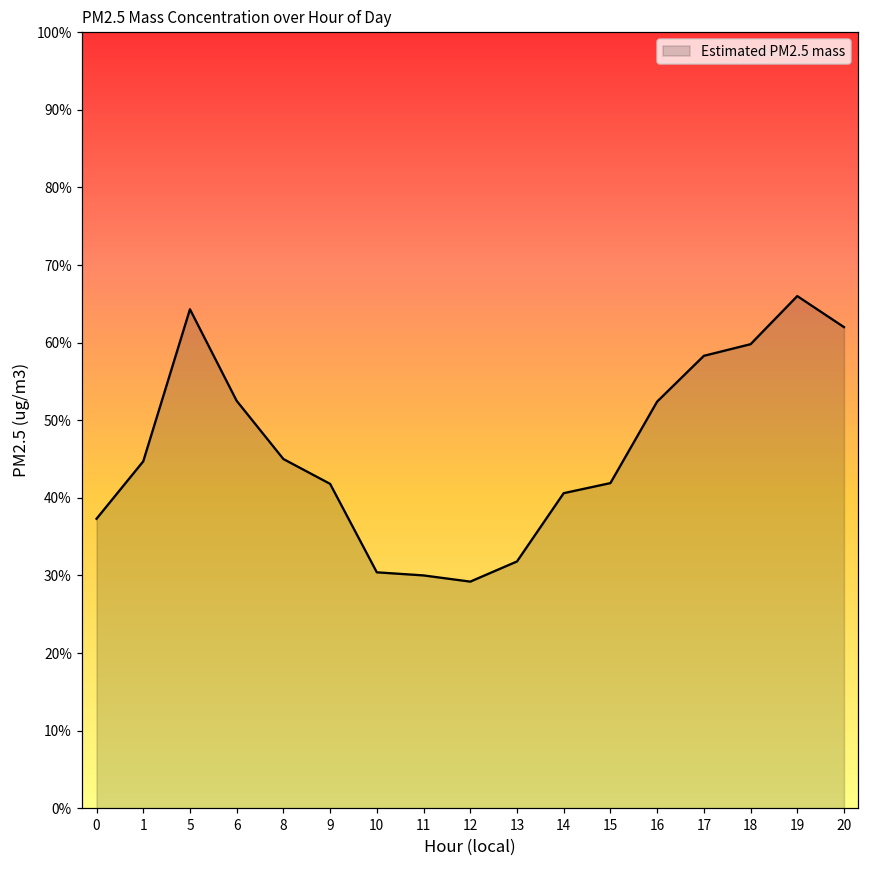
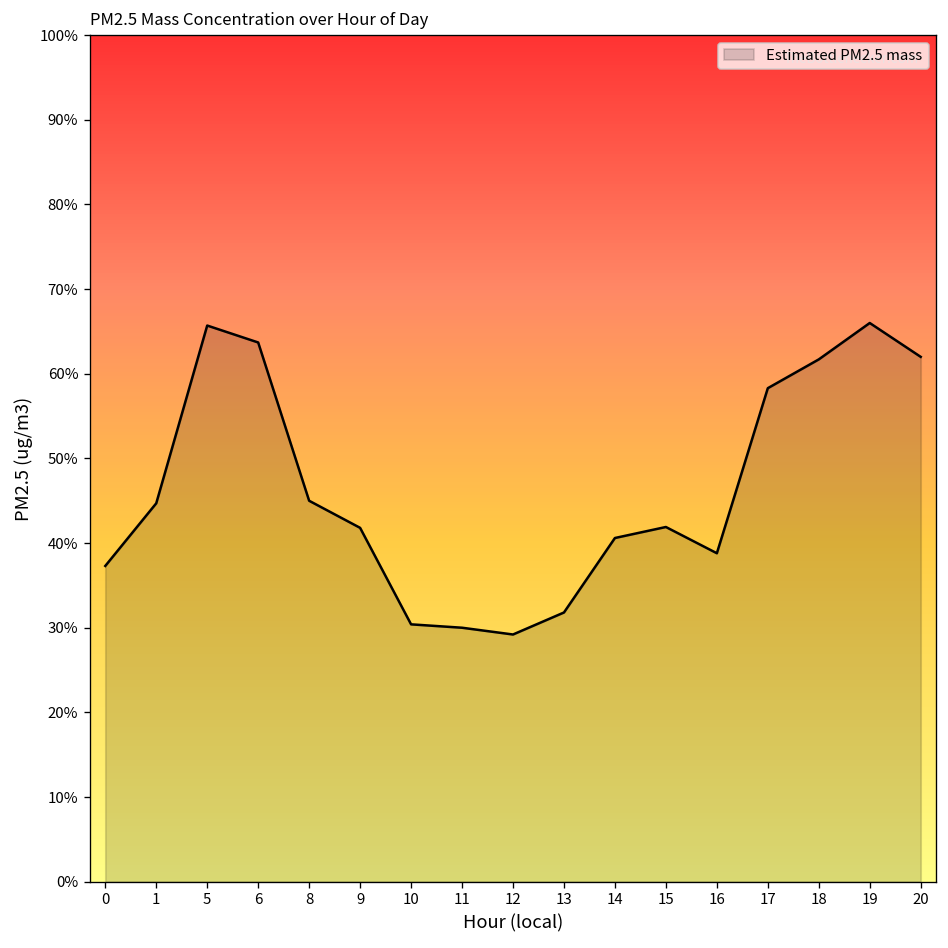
  {
    "0": "37%",
    "1": "45%",
-   "5": "64%",
-   "6": "53%",
+   "5": "66%",
+   "6": "64%",
    "8": "45%",
    "9": "42%",
    "10": "30%",
    "11": "30%",
    "12": "29%",
    "13": "32%",
    "14": "41%",
    "15": "42%",
-   "16": "52%",
+   "16": "39%",
    "17": "58%",
-   "18": "60%",
+   "18": "62%",
    "19": "66%",
    "20": "62%"
  }
